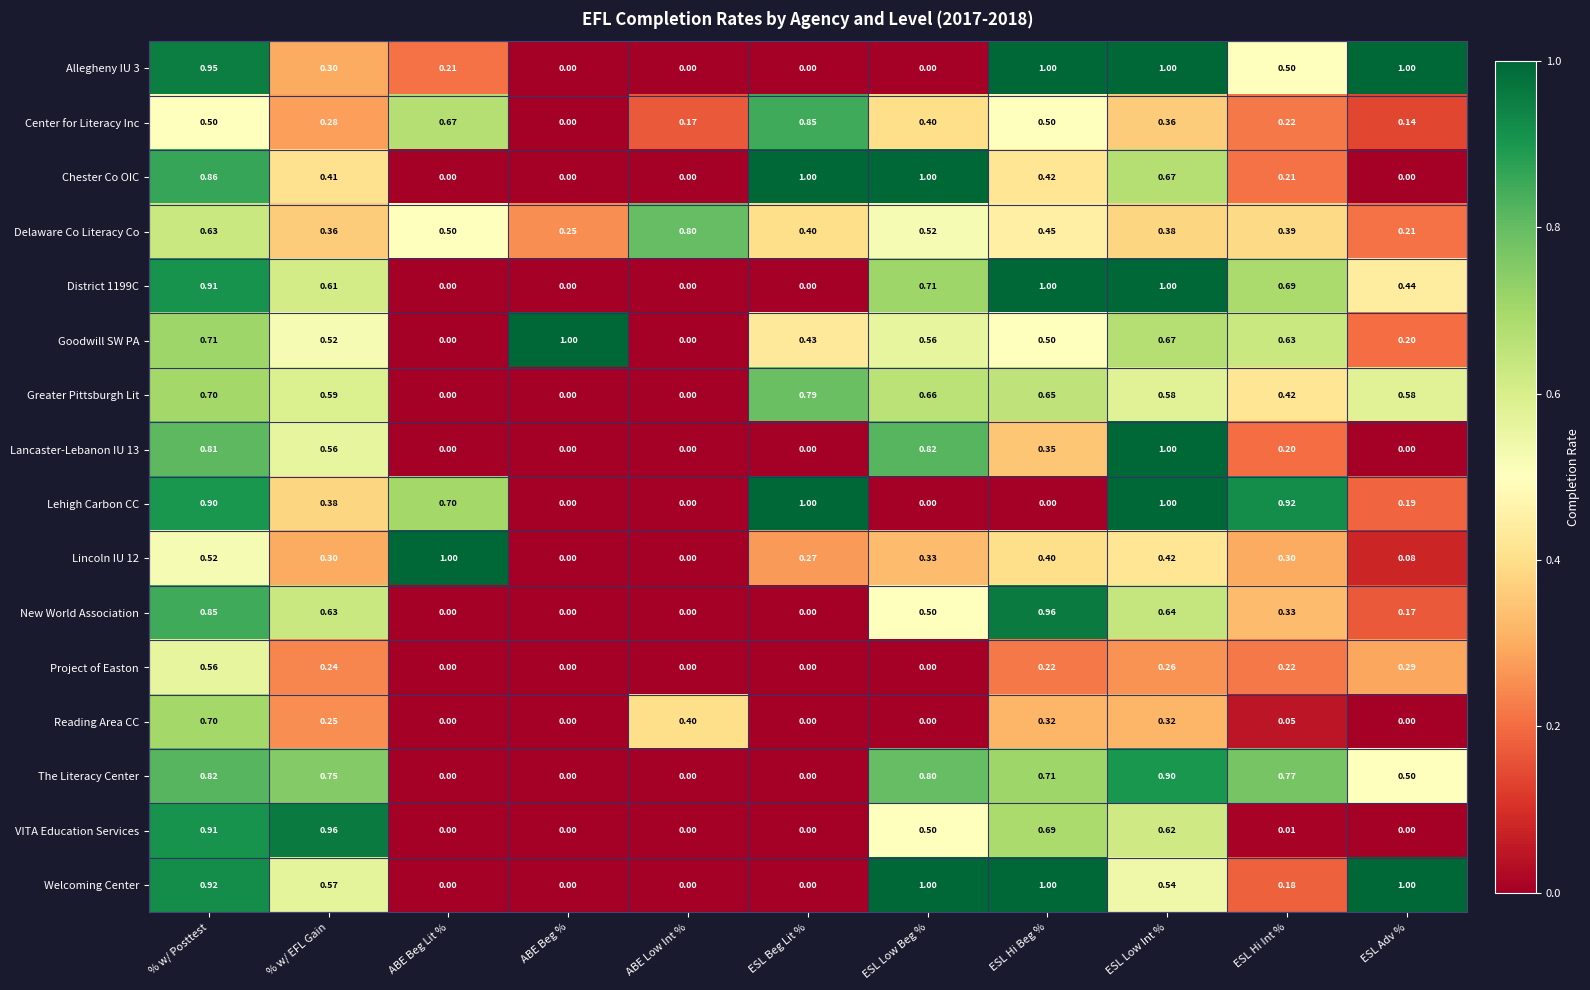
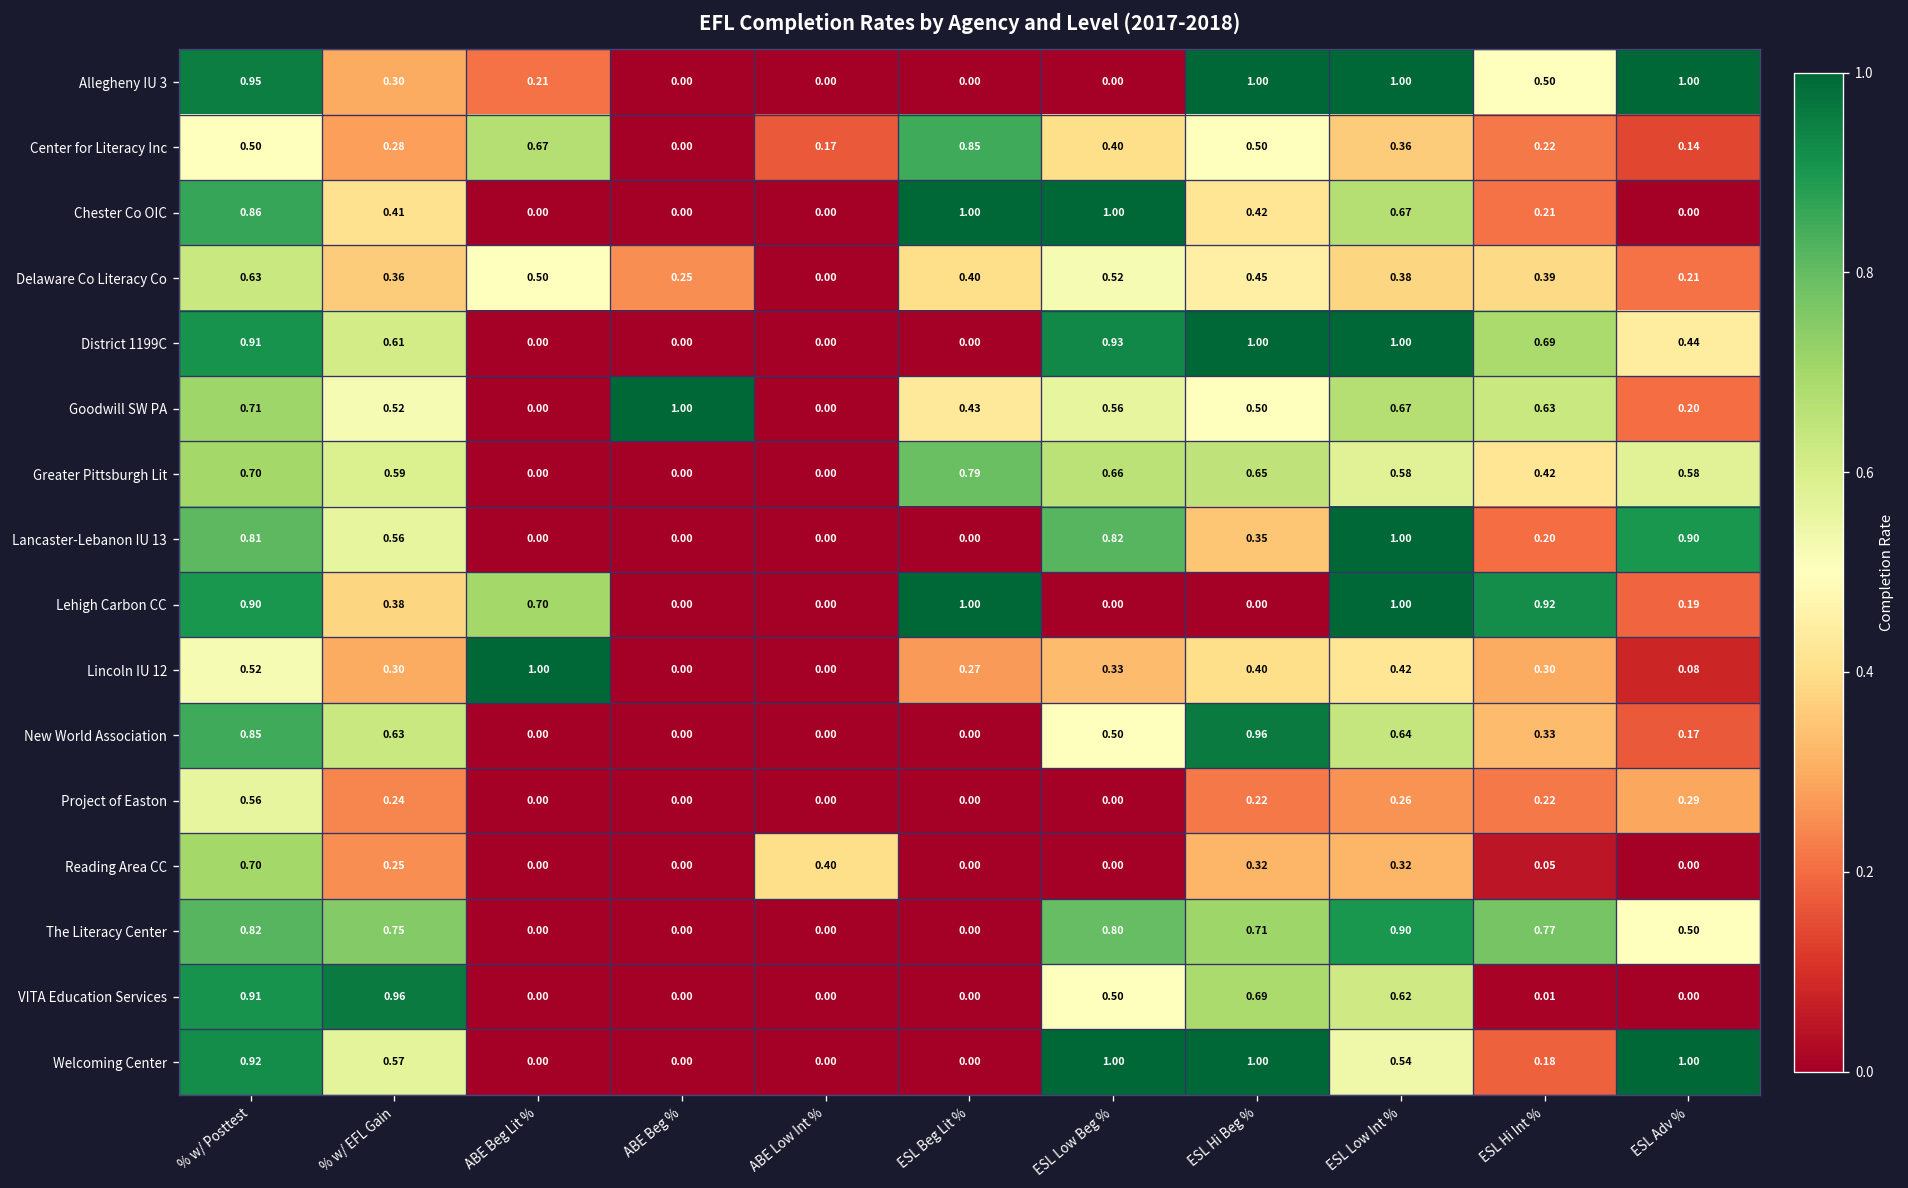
  {
    "Allegheny IU 3": {
      "% w/ Posttest": 0.95,
      "% w/ EFL Gain": 0.30,
      "ABE Beg Lit %": 0.21,
      "ABE Beg %": 0.00,
      "ABE Low Int %": 0.00,
      "ESL Beg Lit %": 0.00,
      "ESL Low Beg %": 0.00,
      "ESL Hi Beg %": 1.00,
      "ESL Low Int %": 1.00,
      "ESL Hi Int %": 0.50,
      "ESL Adv %": 1.00
    },
    "Center for Literacy Inc": {
      "% w/ Posttest": 0.50,
      "% w/ EFL Gain": 0.28,
      "ABE Beg Lit %": 0.67,
      "ABE Beg %": 0.00,
      "ABE Low Int %": 0.17,
      "ESL Beg Lit %": 0.85,
      "ESL Low Beg %": 0.40,
      "ESL Hi Beg %": 0.50,
      "ESL Low Int %": 0.36,
      "ESL Hi Int %": 0.22,
      "ESL Adv %": 0.14
    },
    "Chester Co OIC": {
      "% w/ Posttest": 0.86,
      "% w/ EFL Gain": 0.41,
      "ABE Beg Lit %": 0.00,
      "ABE Beg %": 0.00,
      "ABE Low Int %": 0.00,
      "ESL Beg Lit %": 1.00,
      "ESL Low Beg %": 1.00,
      "ESL Hi Beg %": 0.42,
      "ESL Low Int %": 0.67,
      "ESL Hi Int %": 0.21,
      "ESL Adv %": 0.00
    },
    "Delaware Co Literacy Co": {
      "% w/ Posttest": 0.63,
      "% w/ EFL Gain": 0.36,
      "ABE Beg Lit %": 0.50,
      "ABE Beg %": 0.25,
-     "ABE Low Int %": 0.80,
+     "ABE Low Int %": 0.00,
      "ESL Beg Lit %": 0.40,
      "ESL Low Beg %": 0.52,
      "ESL Hi Beg %": 0.45,
      "ESL Low Int %": 0.38,
      "ESL Hi Int %": 0.39,
      "ESL Adv %": 0.21
    },
    "District 1199C": {
      "% w/ Posttest": 0.91,
      "% w/ EFL Gain": 0.61,
      "ABE Beg Lit %": 0.00,
      "ABE Beg %": 0.00,
      "ABE Low Int %": 0.00,
      "ESL Beg Lit %": 0.00,
-     "ESL Low Beg %": 0.71,
+     "ESL Low Beg %": 0.93,
      "ESL Hi Beg %": 1.00,
      "ESL Low Int %": 1.00,
      "ESL Hi Int %": 0.69,
      "ESL Adv %": 0.44
    },
    "Goodwill SW PA": {
      "% w/ Posttest": 0.71,
      "% w/ EFL Gain": 0.52,
      "ABE Beg Lit %": 0.00,
      "ABE Beg %": 1.00,
      "ABE Low Int %": 0.00,
      "ESL Beg Lit %": 0.43,
      "ESL Low Beg %": 0.56,
      "ESL Hi Beg %": 0.50,
      "ESL Low Int %": 0.67,
      "ESL Hi Int %": 0.63,
      "ESL Adv %": 0.20
    },
    "Greater Pittsburgh Lit": {
      "% w/ Posttest": 0.70,
      "% w/ EFL Gain": 0.59,
      "ABE Beg Lit %": 0.00,
      "ABE Beg %": 0.00,
      "ABE Low Int %": 0.00,
      "ESL Beg Lit %": 0.79,
      "ESL Low Beg %": 0.66,
      "ESL Hi Beg %": 0.65,
      "ESL Low Int %": 0.58,
      "ESL Hi Int %": 0.42,
      "ESL Adv %": 0.58
    },
    "Lancaster-Lebanon IU 13": {
      "% w/ Posttest": 0.81,
      "% w/ EFL Gain": 0.56,
      "ABE Beg Lit %": 0.00,
      "ABE Beg %": 0.00,
      "ABE Low Int %": 0.00,
      "ESL Beg Lit %": 0.00,
      "ESL Low Beg %": 0.82,
      "ESL Hi Beg %": 0.35,
      "ESL Low Int %": 1.00,
      "ESL Hi Int %": 0.20,
-     "ESL Adv %": 0.00
+     "ESL Adv %": 0.90
    },
    "Lehigh Carbon CC": {
      "% w/ Posttest": 0.90,
      "% w/ EFL Gain": 0.38,
      "ABE Beg Lit %": 0.70,
      "ABE Beg %": 0.00,
      "ABE Low Int %": 0.00,
      "ESL Beg Lit %": 1.00,
      "ESL Low Beg %": 0.00,
      "ESL Hi Beg %": 0.00,
      "ESL Low Int %": 1.00,
      "ESL Hi Int %": 0.92,
      "ESL Adv %": 0.19
    },
    "Lincoln IU 12": {
      "% w/ Posttest": 0.52,
      "% w/ EFL Gain": 0.30,
      "ABE Beg Lit %": 1.00,
      "ABE Beg %": 0.00,
      "ABE Low Int %": 0.00,
      "ESL Beg Lit %": 0.27,
      "ESL Low Beg %": 0.33,
      "ESL Hi Beg %": 0.40,
      "ESL Low Int %": 0.42,
      "ESL Hi Int %": 0.30,
      "ESL Adv %": 0.08
    },
    "New World Association": {
      "% w/ Posttest": 0.85,
      "% w/ EFL Gain": 0.63,
      "ABE Beg Lit %": 0.00,
      "ABE Beg %": 0.00,
      "ABE Low Int %": 0.00,
      "ESL Beg Lit %": 0.00,
      "ESL Low Beg %": 0.50,
      "ESL Hi Beg %": 0.96,
      "ESL Low Int %": 0.64,
      "ESL Hi Int %": 0.33,
      "ESL Adv %": 0.17
    },
    "Project of Easton": {
      "% w/ Posttest": 0.56,
      "% w/ EFL Gain": 0.24,
      "ABE Beg Lit %": 0.00,
      "ABE Beg %": 0.00,
      "ABE Low Int %": 0.00,
      "ESL Beg Lit %": 0.00,
      "ESL Low Beg %": 0.00,
      "ESL Hi Beg %": 0.22,
      "ESL Low Int %": 0.26,
      "ESL Hi Int %": 0.22,
      "ESL Adv %": 0.29
    },
    "Reading Area CC": {
      "% w/ Posttest": 0.70,
      "% w/ EFL Gain": 0.25,
      "ABE Beg Lit %": 0.00,
      "ABE Beg %": 0.00,
      "ABE Low Int %": 0.40,
      "ESL Beg Lit %": 0.00,
      "ESL Low Beg %": 0.00,
      "ESL Hi Beg %": 0.32,
      "ESL Low Int %": 0.32,
      "ESL Hi Int %": 0.05,
      "ESL Adv %": 0.00
    },
    "The Literacy Center": {
      "% w/ Posttest": 0.82,
      "% w/ EFL Gain": 0.75,
      "ABE Beg Lit %": 0.00,
      "ABE Beg %": 0.00,
      "ABE Low Int %": 0.00,
      "ESL Beg Lit %": 0.00,
      "ESL Low Beg %": 0.80,
      "ESL Hi Beg %": 0.71,
      "ESL Low Int %": 0.90,
      "ESL Hi Int %": 0.77,
      "ESL Adv %": 0.50
    },
    "VITA Education Services": {
      "% w/ Posttest": 0.91,
      "% w/ EFL Gain": 0.96,
      "ABE Beg Lit %": 0.00,
      "ABE Beg %": 0.00,
      "ABE Low Int %": 0.00,
      "ESL Beg Lit %": 0.00,
      "ESL Low Beg %": 0.50,
      "ESL Hi Beg %": 0.69,
      "ESL Low Int %": 0.62,
      "ESL Hi Int %": 0.01,
      "ESL Adv %": 0.00
    },
    "Welcoming Center": {
      "% w/ Posttest": 0.92,
      "% w/ EFL Gain": 0.57,
      "ABE Beg Lit %": 0.00,
      "ABE Beg %": 0.00,
      "ABE Low Int %": 0.00,
      "ESL Beg Lit %": 0.00,
      "ESL Low Beg %": 1.00,
      "ESL Hi Beg %": 1.00,
      "ESL Low Int %": 0.54,
      "ESL Hi Int %": 0.18,
      "ESL Adv %": 1.00
    }
  }
